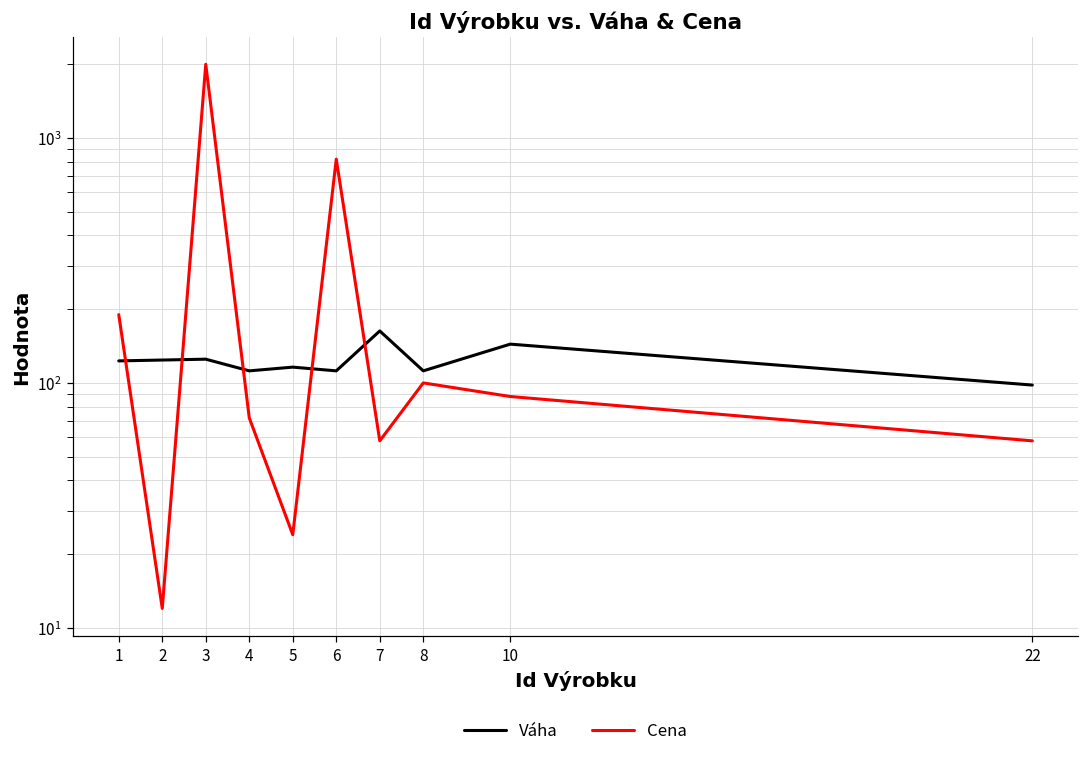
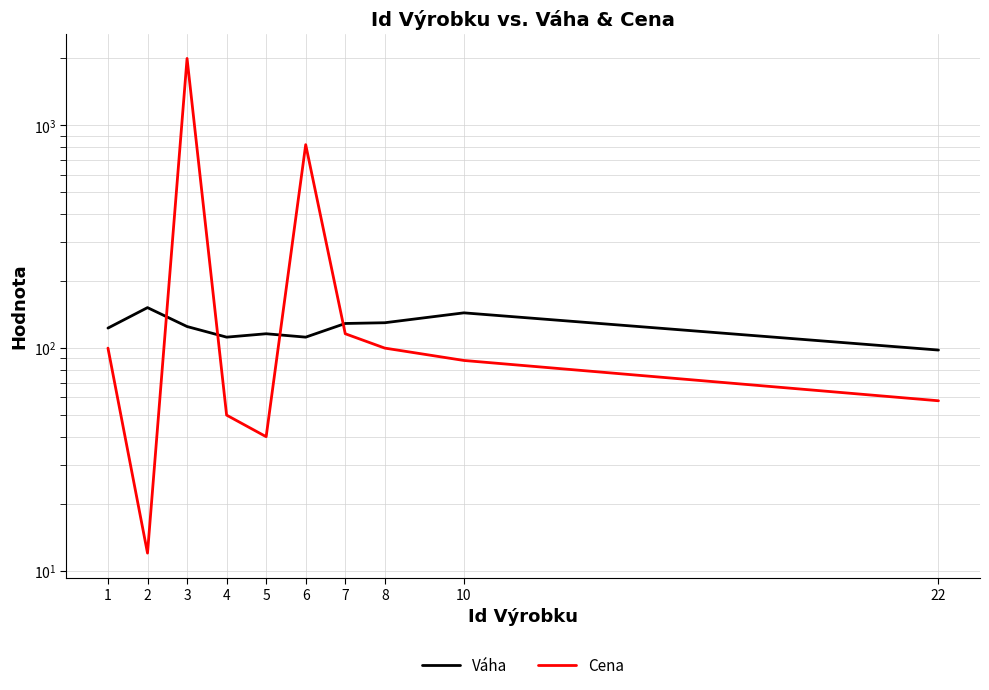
  {
    "Váha": {
      "1": 120,
-     "2": 120,
+     "2": 150,
      "3": 130,
      "4": 110,
      "5": 120,
      "6": 110,
-     "7": 160,
-     "8": 110,
+     "7": 130,
+     "8": 130,
      "10": 140,
      "22": 100
    },
    "Cena": {
-     "1": 190,
+     "1": 100,
      "2": 12,
      "3": 2000,
-     "4": 72,
-     "5": 24,
+     "4": 50,
+     "5": 40,
      "6": 820,
-     "7": 58,
+     "7": 120,
      "8": 100,
      "10": 88,
      "22": 58
    }
  }
